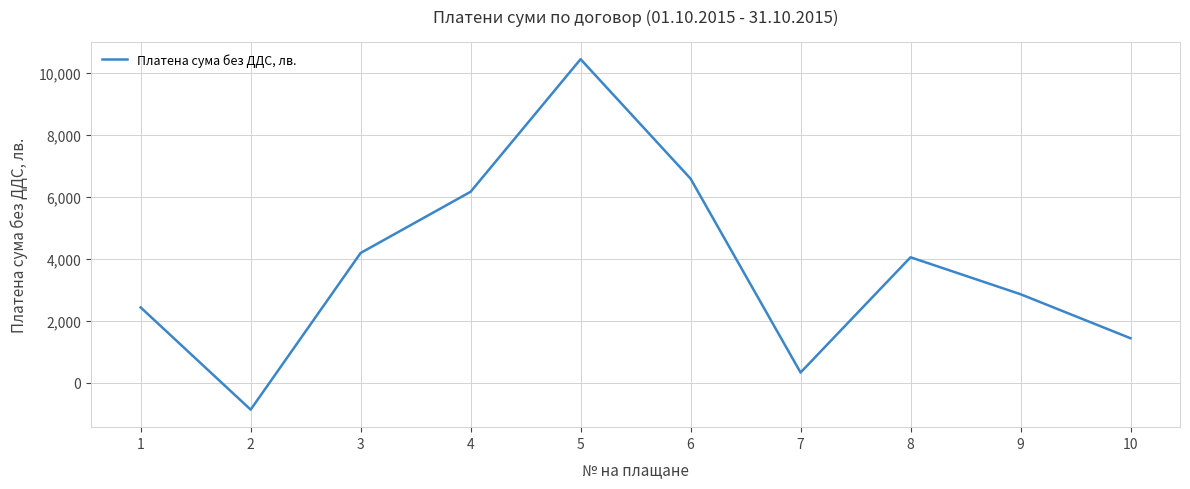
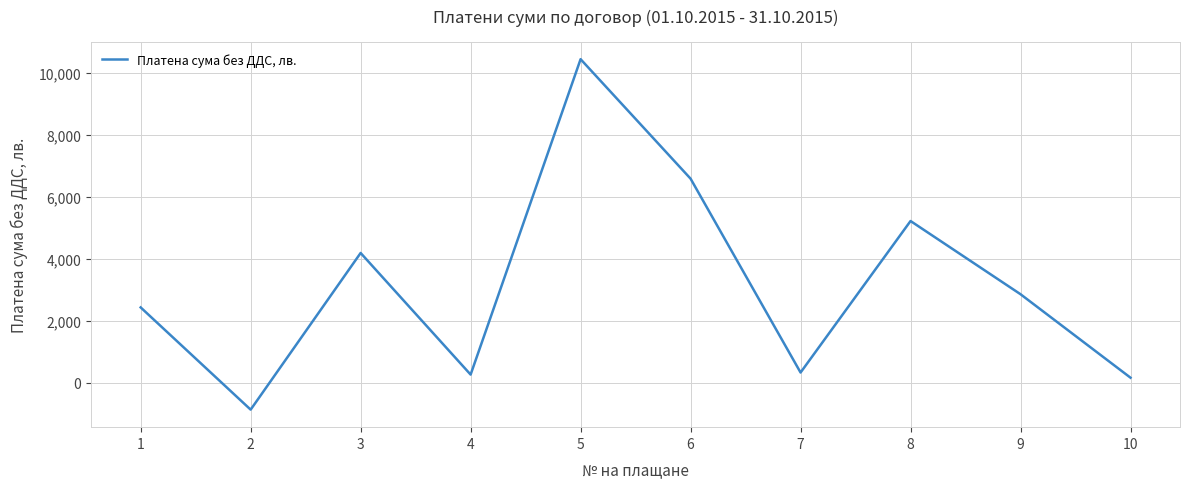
  {
    "1": "2,400",
    "2": "-900",
    "3": "4,200",
-   "4": "6,200",
+   "4": "300",
    "5": "10,400",
    "6": "6,600",
    "7": "300",
-   "8": "4,000",
+   "8": "5,200",
    "9": "2,900",
-   "10": "1,400"
+   "10": "200"
  }
